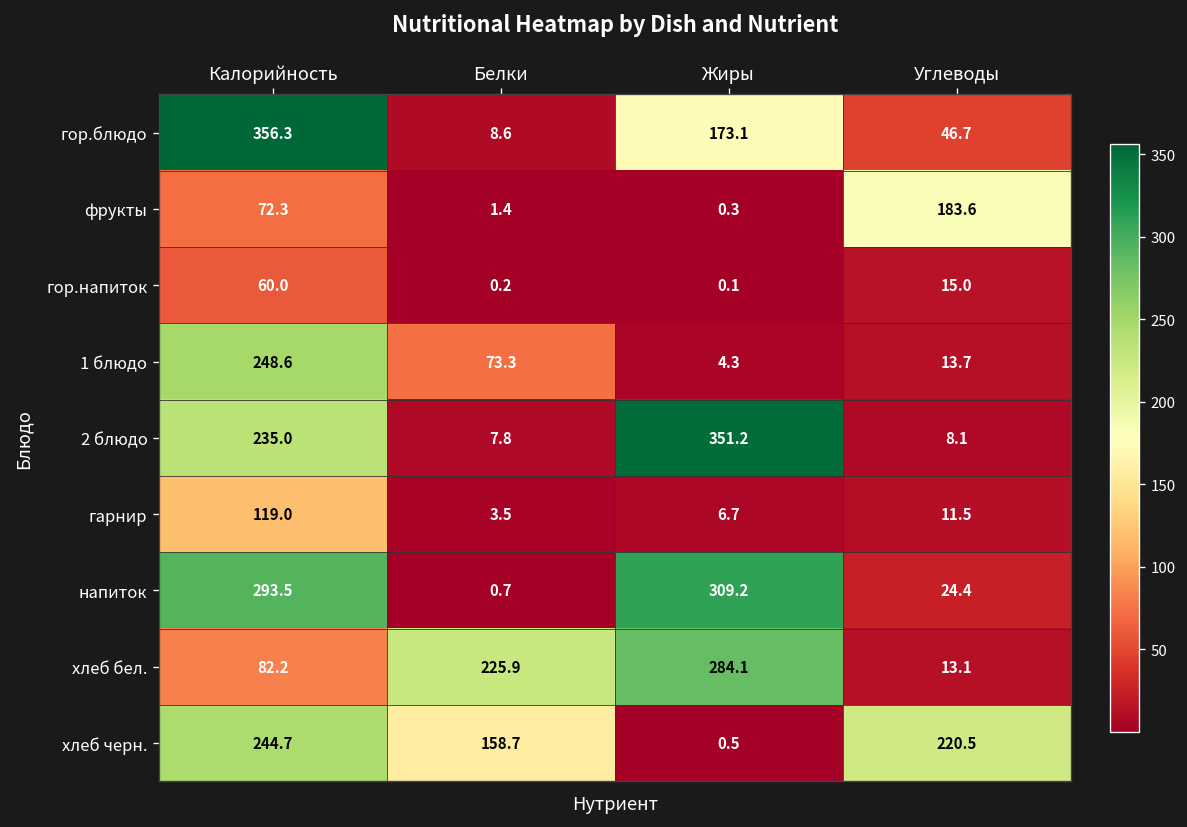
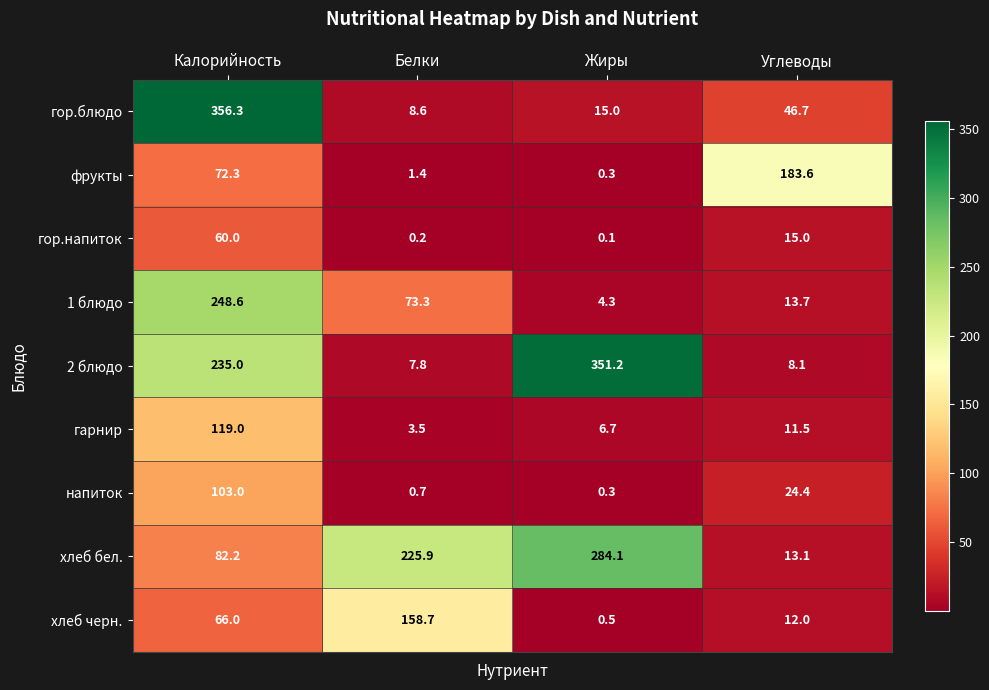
  {
    "гор.блюдо": {
      "Калорийность": 356.3,
      "Белки": 8.6,
-     "Жиры": 173.1,
+     "Жиры": 15.0,
      "Углеводы": 46.7
    },
    "фрукты": {
      "Калорийность": 72.3,
      "Белки": 1.4,
      "Жиры": 0.3,
      "Углеводы": 183.6
    },
    "гор.напиток": {
      "Калорийность": 60.0,
      "Белки": 0.2,
      "Жиры": 0.1,
      "Углеводы": 15.0
    },
    "1 блюдо": {
      "Калорийность": 248.6,
      "Белки": 73.3,
      "Жиры": 4.3,
      "Углеводы": 13.7
    },
    "2 блюдо": {
      "Калорийность": 235.0,
      "Белки": 7.8,
      "Жиры": 351.2,
      "Углеводы": 8.1
    },
    "гарнир": {
      "Калорийность": 119.0,
      "Белки": 3.5,
      "Жиры": 6.7,
      "Углеводы": 11.5
    },
    "напиток": {
-     "Калорийность": 293.5,
+     "Калорийность": 103.0,
      "Белки": 0.7,
-     "Жиры": 309.2,
+     "Жиры": 0.3,
      "Углеводы": 24.4
    },
    "хлеб бел.": {
      "Калорийность": 82.2,
      "Белки": 225.9,
      "Жиры": 284.1,
      "Углеводы": 13.1
    },
    "хлеб черн.": {
-     "Калорийность": 244.7,
+     "Калорийность": 66.0,
      "Белки": 158.7,
      "Жиры": 0.5,
-     "Углеводы": 220.5
+     "Углеводы": 12.0
    }
  }
